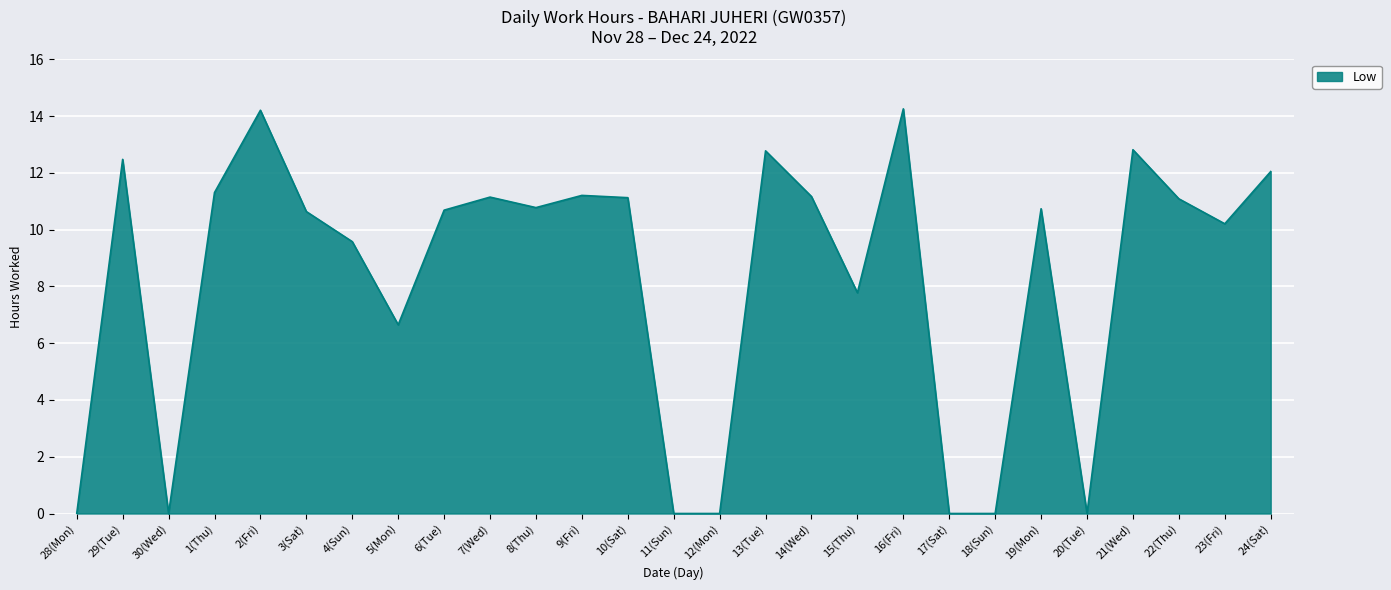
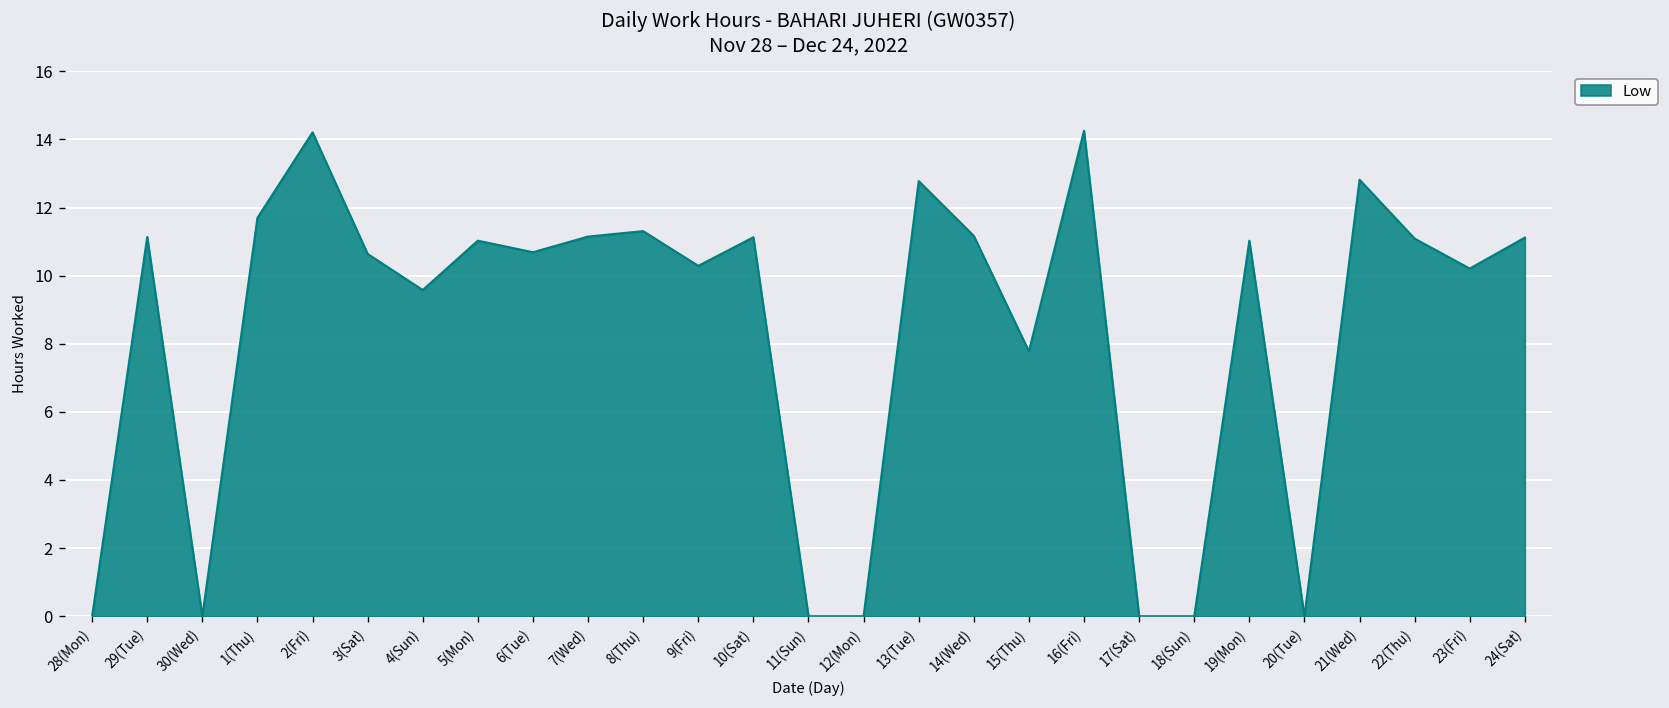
  {
    "28(Mon)": 0.0,
-   "29(Tue)": 12.5,
+   "29(Tue)": 11.1,
    "30(Wed)": 0.0,
-   "1(Thu)": 11.3,
+   "1(Thu)": 11.7,
    "2(Fri)": 14.2,
    "3(Sat)": 10.6,
    "4(Sun)": 9.6,
-   "5(Mon)": 6.7,
+   "5(Mon)": 11.0,
    "6(Tue)": 10.7,
    "7(Wed)": 11.2,
-   "8(Thu)": 10.8,
-   "9(Fri)": 11.2,
+   "8(Thu)": 11.3,
+   "9(Fri)": 10.3,
    "10(Sat)": 11.1,
    "11(Sun)": 0.0,
    "12(Mon)": 0.0,
    "13(Tue)": 12.8,
    "14(Wed)": 11.2,
    "15(Thu)": 7.8,
    "16(Fri)": 14.3,
    "17(Sat)": 0.0,
    "18(Sun)": 0.0,
-   "19(Mon)": 10.7,
+   "19(Mon)": 11.0,
    "20(Tue)": 0.0,
    "21(Wed)": 12.8,
    "22(Thu)": 11.1,
    "23(Fri)": 10.2,
-   "24(Sat)": 12.1
+   "24(Sat)": 11.1
  }
